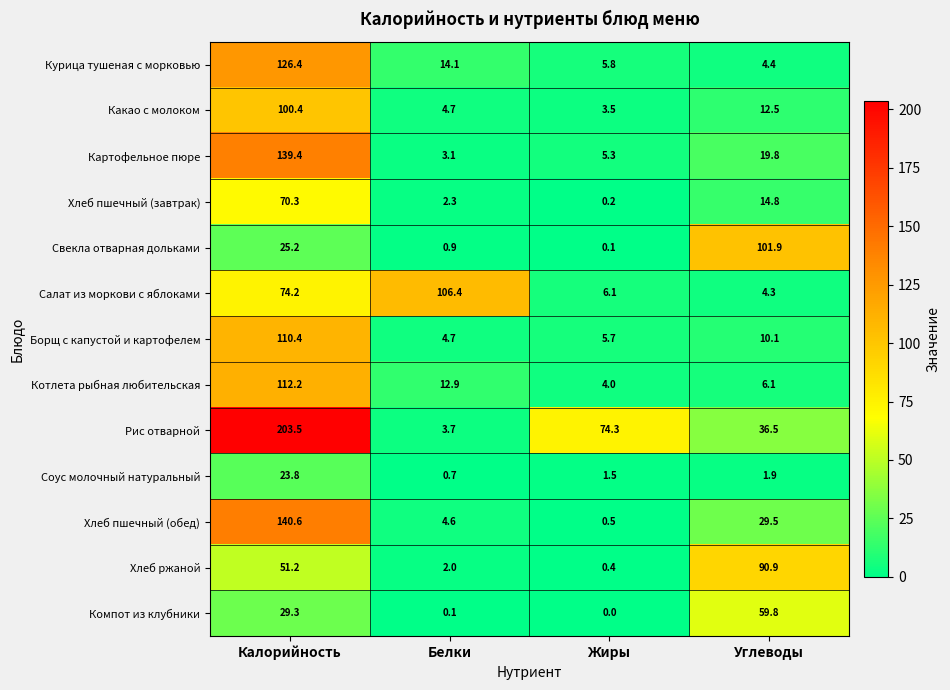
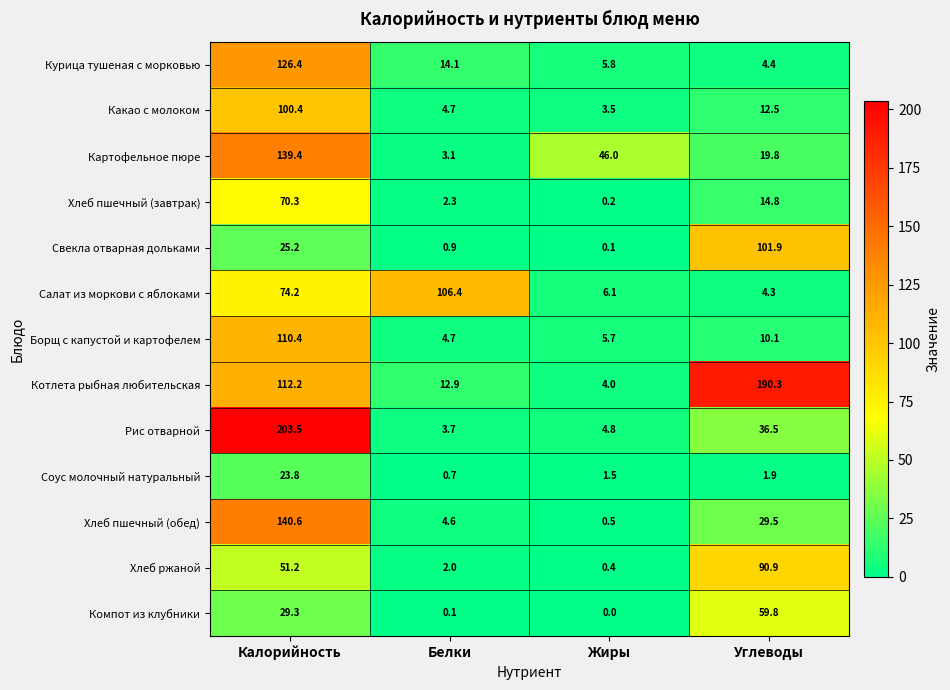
  {
    "Курица тушеная с морковью": {
      "Калорийность": 126.4,
      "Белки": 14.1,
      "Жиры": 5.8,
      "Углеводы": 4.4
    },
    "Какао с молоком": {
      "Калорийность": 100.4,
      "Белки": 4.7,
      "Жиры": 3.5,
      "Углеводы": 12.5
    },
    "Картофельное пюре": {
      "Калорийность": 139.4,
      "Белки": 3.1,
-     "Жиры": 5.3,
+     "Жиры": 46.0,
      "Углеводы": 19.8
    },
    "Хлеб пшечный (завтрак)": {
      "Калорийность": 70.3,
      "Белки": 2.3,
      "Жиры": 0.2,
      "Углеводы": 14.8
    },
    "Свекла отварная дольками": {
      "Калорийность": 25.2,
      "Белки": 0.9,
      "Жиры": 0.1,
      "Углеводы": 101.9
    },
    "Салат из моркови с яблоками": {
      "Калорийность": 74.2,
      "Белки": 106.4,
      "Жиры": 6.1,
      "Углеводы": 4.3
    },
    "Борщ с капустой и картофелем": {
      "Калорийность": 110.4,
      "Белки": 4.7,
      "Жиры": 5.7,
      "Углеводы": 10.1
    },
    "Котлета рыбная любительская": {
      "Калорийность": 112.2,
      "Белки": 12.9,
      "Жиры": 4.0,
-     "Углеводы": 6.1
+     "Углеводы": 190.3
    },
    "Рис отварной": {
      "Калорийность": 203.5,
      "Белки": 3.7,
-     "Жиры": 74.3,
+     "Жиры": 4.8,
      "Углеводы": 36.5
    },
    "Соус молочный натуральный": {
      "Калорийность": 23.8,
      "Белки": 0.7,
      "Жиры": 1.5,
      "Углеводы": 1.9
    },
    "Хлеб пшечный (обед)": {
      "Калорийность": 140.6,
      "Белки": 4.6,
      "Жиры": 0.5,
      "Углеводы": 29.5
    },
    "Хлеб ржаной": {
      "Калорийность": 51.2,
      "Белки": 2.0,
      "Жиры": 0.4,
      "Углеводы": 90.9
    },
    "Компот из клубники": {
      "Калорийность": 29.3,
      "Белки": 0.1,
      "Жиры": 0.0,
      "Углеводы": 59.8
    }
  }
